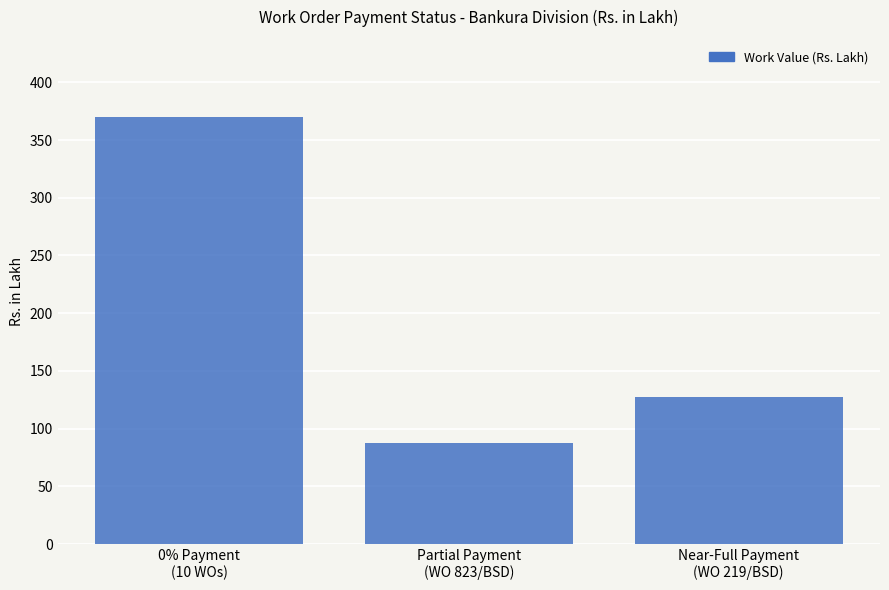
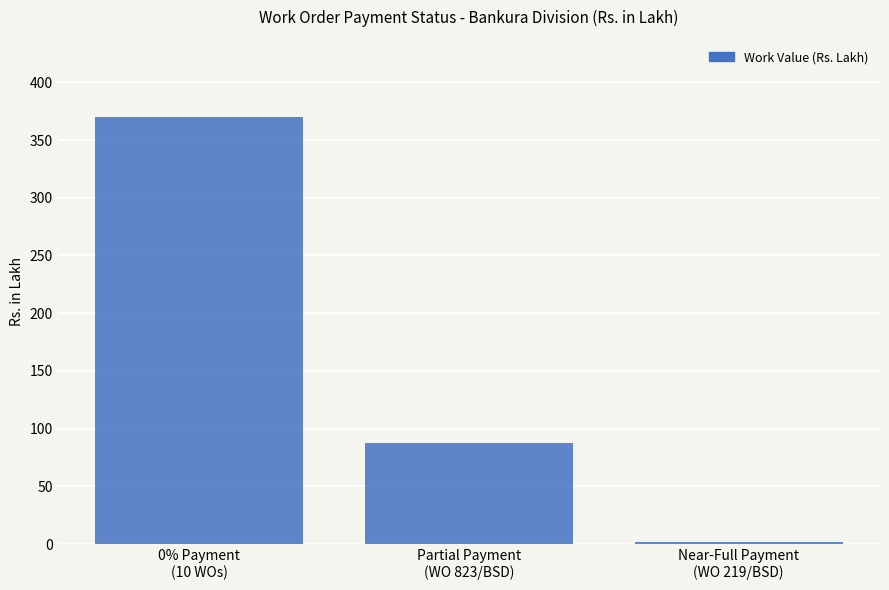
  {
    "0% Payment (10 WOs)": 370,
    "Partial Payment (WO 823/BSD)": 88,
-   "Near-Full Payment (WO 219/BSD)": 127
+   "Near-Full Payment (WO 219/BSD)": 2
  }
